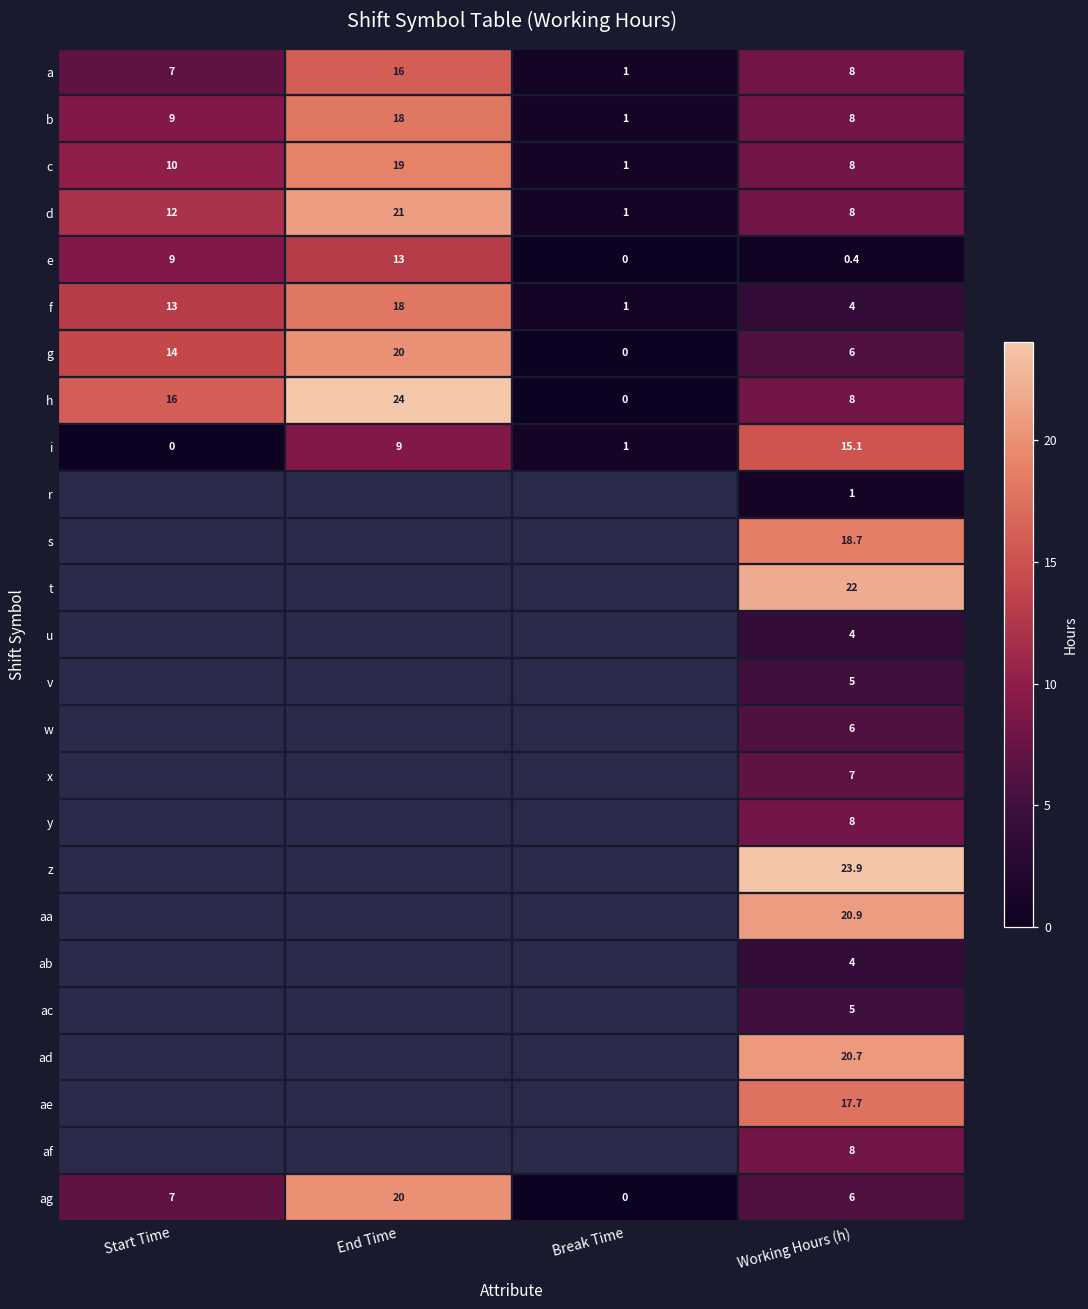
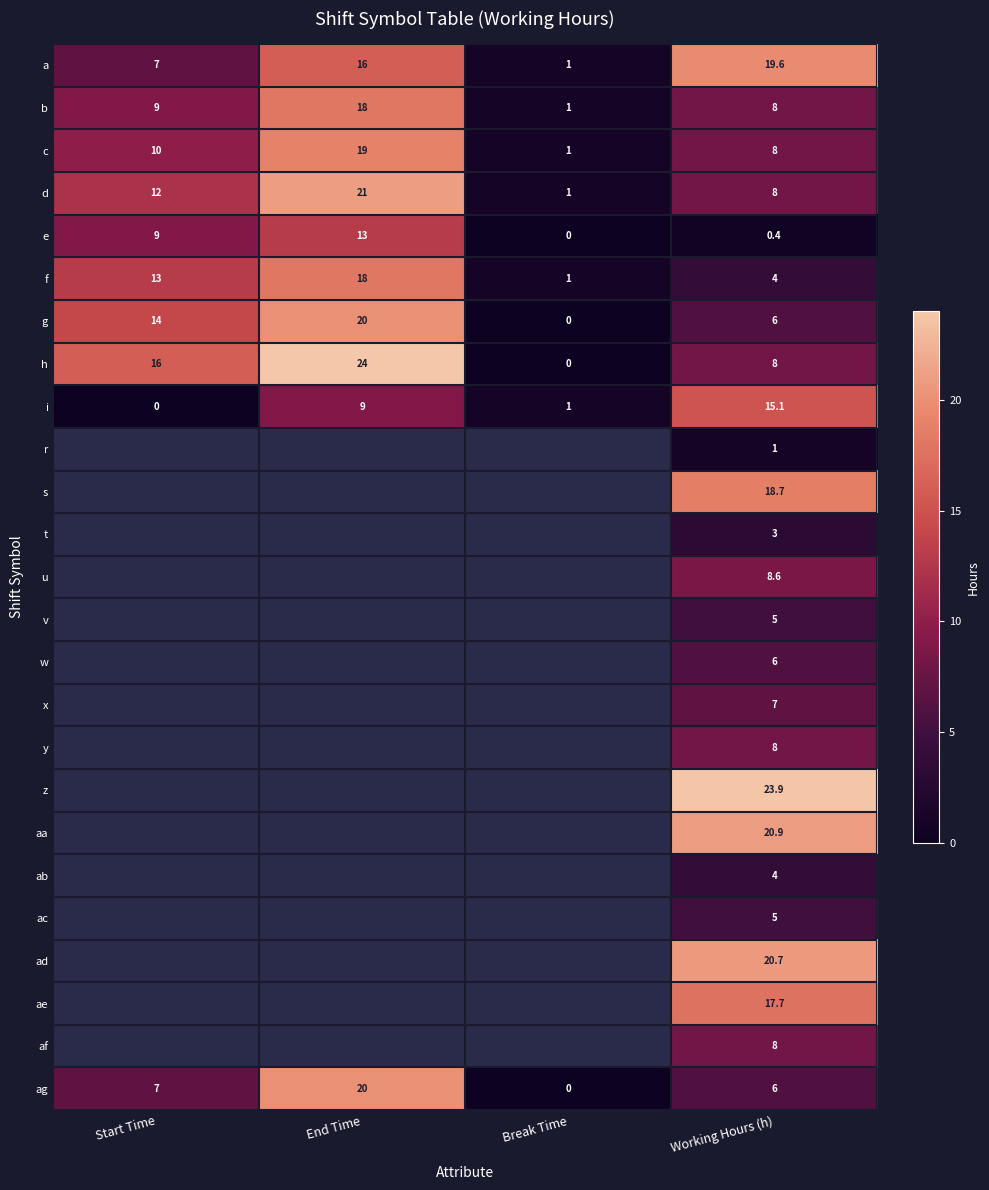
  {
    "a": {
      "Start Time": 7,
      "End Time": 16,
      "Break Time": 1,
-     "Working Hours (h)": 8
+     "Working Hours (h)": 19.6
    },
    "b": {
      "Start Time": 9,
      "End Time": 18,
      "Break Time": 1,
      "Working Hours (h)": 8
    },
    "c": {
      "Start Time": 10,
      "End Time": 19,
      "Break Time": 1,
      "Working Hours (h)": 8
    },
    "d": {
      "Start Time": 12,
      "End Time": 21,
      "Break Time": 1,
      "Working Hours (h)": 8
    },
    "e": {
      "Start Time": 9,
      "End Time": 13,
      "Break Time": 0,
      "Working Hours (h)": 0.4
    },
    "f": {
      "Start Time": 13,
      "End Time": 18,
      "Break Time": 1,
      "Working Hours (h)": 4
    },
    "g": {
      "Start Time": 14,
      "End Time": 20,
      "Break Time": 0,
      "Working Hours (h)": 6
    },
    "h": {
      "Start Time": 16,
      "End Time": 24,
      "Break Time": 0,
      "Working Hours (h)": 8
    },
    "i": {
      "Start Time": 0,
      "End Time": 9,
      "Break Time": 1,
      "Working Hours (h)": 15.1
    },
    "r": {
      "Working Hours (h)": 1
    },
    "s": {
      "Working Hours (h)": 18.7
    },
    "t": {
-     "Working Hours (h)": 22
+     "Working Hours (h)": 3
    },
    "u": {
-     "Working Hours (h)": 4
+     "Working Hours (h)": 8.6
    },
    "v": {
      "Working Hours (h)": 5
    },
    "w": {
      "Working Hours (h)": 6
    },
    "x": {
      "Working Hours (h)": 7
    },
    "y": {
      "Working Hours (h)": 8
    },
    "z": {
      "Working Hours (h)": 23.9
    },
    "aa": {
      "Working Hours (h)": 20.9
    },
    "ab": {
      "Working Hours (h)": 4
    },
    "ac": {
      "Working Hours (h)": 5
    },
    "ad": {
      "Working Hours (h)": 20.7
    },
    "ae": {
      "Working Hours (h)": 17.7
    },
    "af": {
      "Working Hours (h)": 8
    },
    "ag": {
      "Start Time": 7,
      "End Time": 20,
      "Break Time": 0,
      "Working Hours (h)": 6
    }
  }
